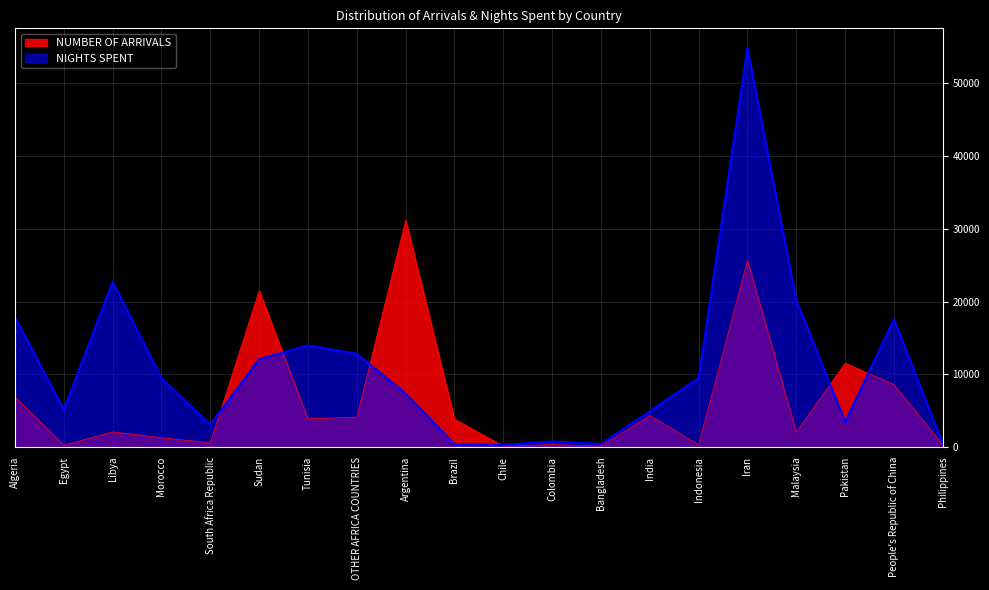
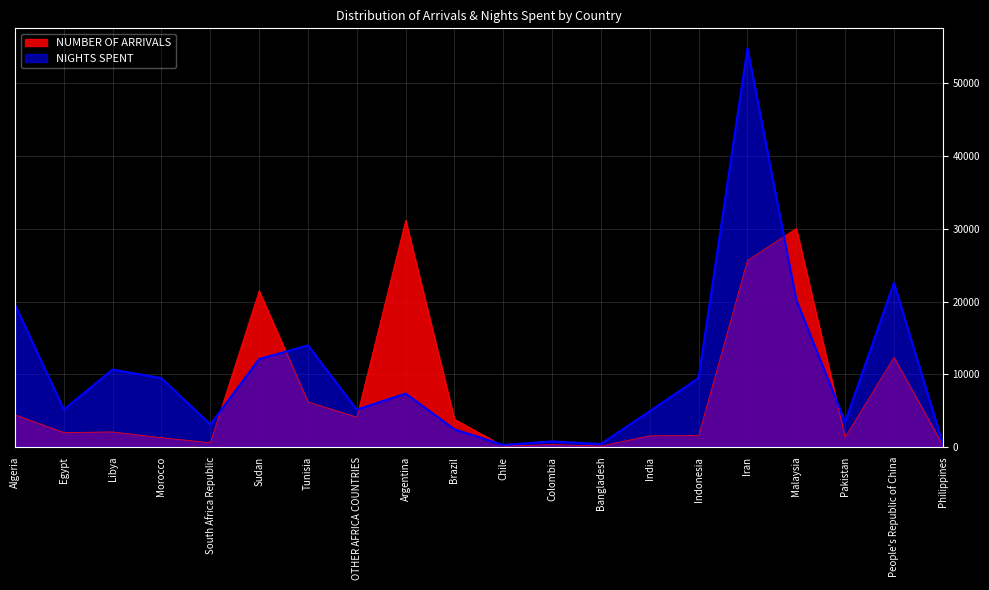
  {
    "NUMBER OF ARRIVALS": {
-     "Algeria": 7000,
-     "Egypt": 0,
+     "Algeria": 4000,
+     "Egypt": 2000,
      "Libya": 2000,
      "Morocco": 1000,
      "South Africa Republic": 1000,
      "Sudan": 21000,
-     "Tunisia": 4000,
+     "Tunisia": 6000,
      "OTHER AFRICA COUNTRIES": 4000,
      "Argentina": 31000,
      "Brazil": 4000,
      "Colombia": 0,
-     "India": 4000,
-     "Indonesia": 0,
+     "India": 2000,
+     "Indonesia": 2000,
      "Iran": 26000,
-     "Malaysia": 2000,
-     "Pakistan": 12000,
-     "People's Republic of China": 9000
+     "Malaysia": 30000,
+     "Pakistan": 1000,
+     "People's Republic of China": 12000
    },
    "NIGHTS SPENT": {
-     "Algeria": 18000,
+     "Algeria": 20000,
      "Egypt": 5000,
-     "Libya": 23000,
+     "Libya": 11000,
      "Morocco": 9000,
      "South Africa Republic": 3000,
      "Sudan": 12000,
      "Tunisia": 14000,
-     "OTHER AFRICA COUNTRIES": 13000,
+     "OTHER AFRICA COUNTRIES": 5000,
      "Argentina": 7000,
-     "Brazil": 0,
+     "Brazil": 2000,
      "Colombia": 1000,
      "India": 5000,
      "Indonesia": 9000,
      "Iran": 55000,
      "Malaysia": 20000,
      "Pakistan": 3000,
-     "People's Republic of China": 18000
+     "People's Republic of China": 23000
    }
  }
